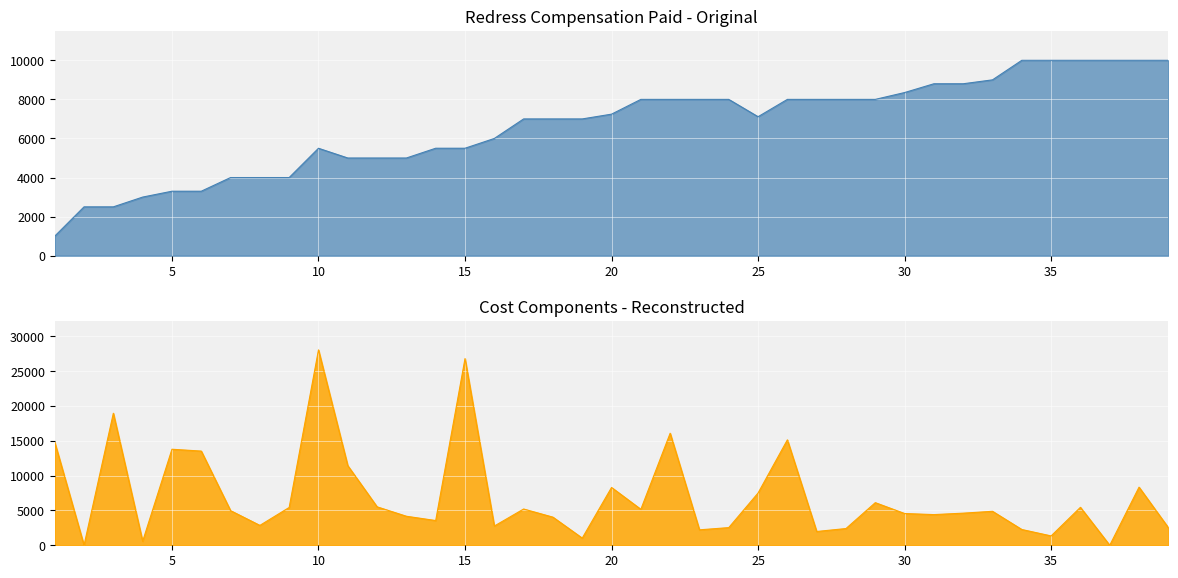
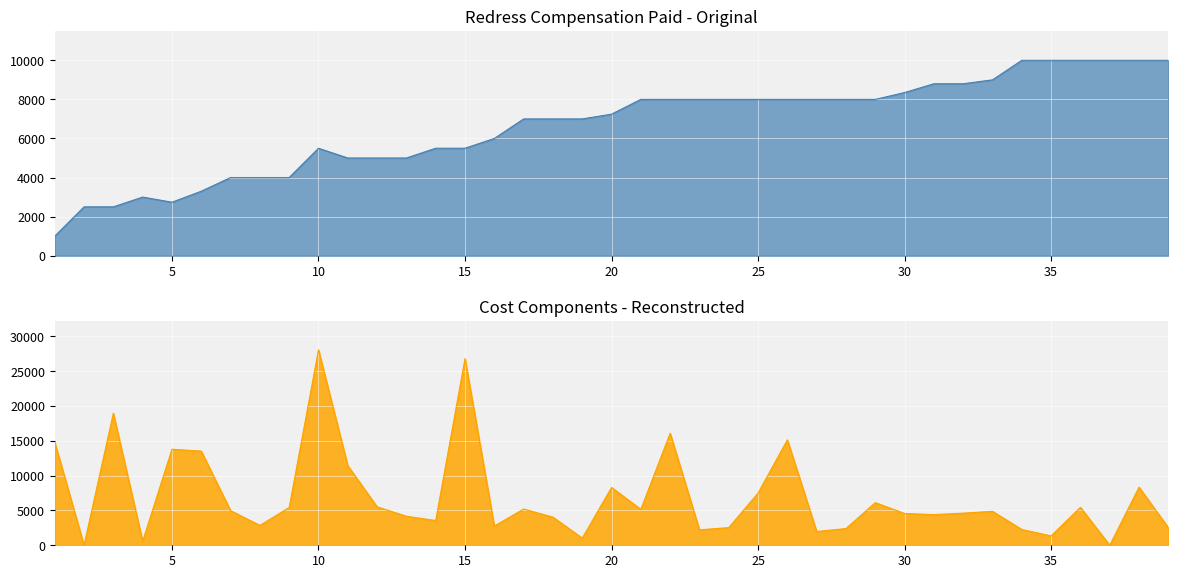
  {
    "Redress Compensation Paid - Original": {
-     "5": 3300,
+     "5": 2700,
      "10": 5500,
      "15": 5500,
      "20": 7200,
-     "25": 7100,
+     "25": 8000,
      "30": 8400,
      "35": 10000
    },
    "Cost Components - Reconstructed": {
      "5": 14000,
      "10": 28000,
      "15": 27000,
      "20": 8000,
      "25": 8000,
      "30": 5000,
      "35": 1000
    }
  }
